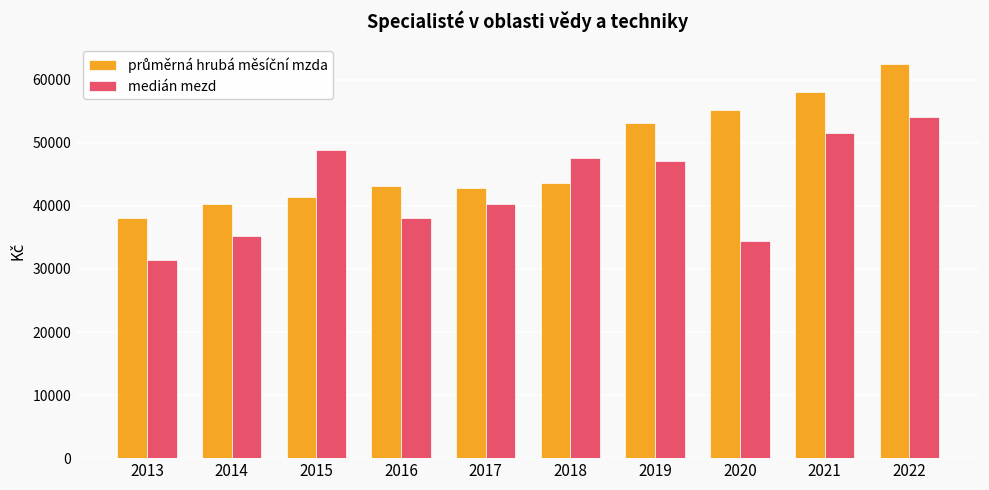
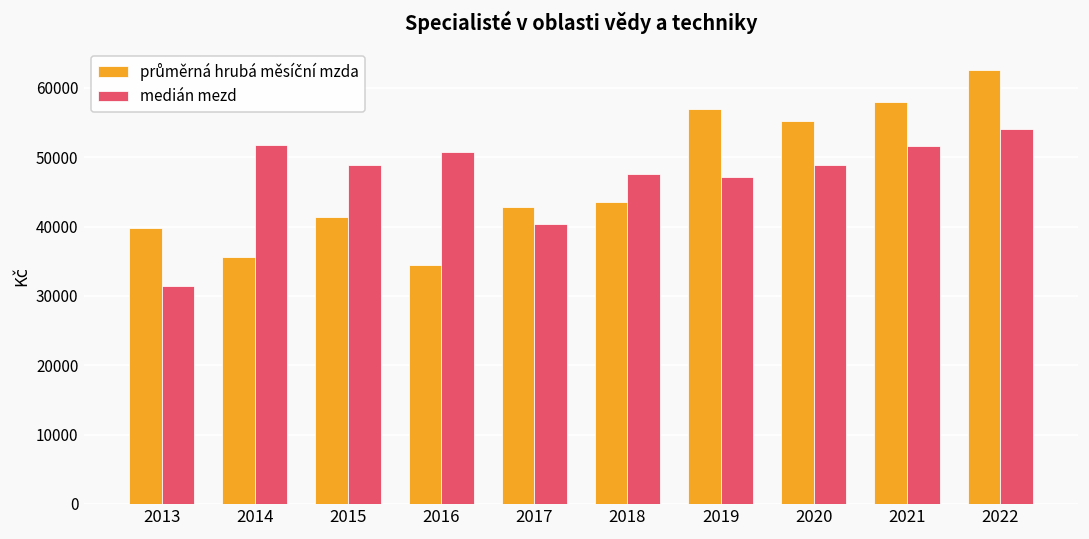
  {
    "průměrná hrubá měsíční mzda": {
-     "2013": 38000,
-     "2014": 40000,
+     "2013": 40000,
+     "2014": 36000,
      "2015": 41000,
-     "2016": 43000,
+     "2016": 34000,
      "2017": 43000,
      "2018": 44000,
-     "2019": 53000,
+     "2019": 57000,
      "2020": 55000,
      "2021": 58000,
      "2022": 62000
    },
    "medián mezd": {
      "2013": 31000,
-     "2014": 35000,
+     "2014": 52000,
      "2015": 49000,
-     "2016": 38000,
+     "2016": 51000,
      "2017": 40000,
      "2018": 48000,
      "2019": 47000,
-     "2020": 34000,
+     "2020": 49000,
      "2021": 52000,
      "2022": 54000
    }
  }
